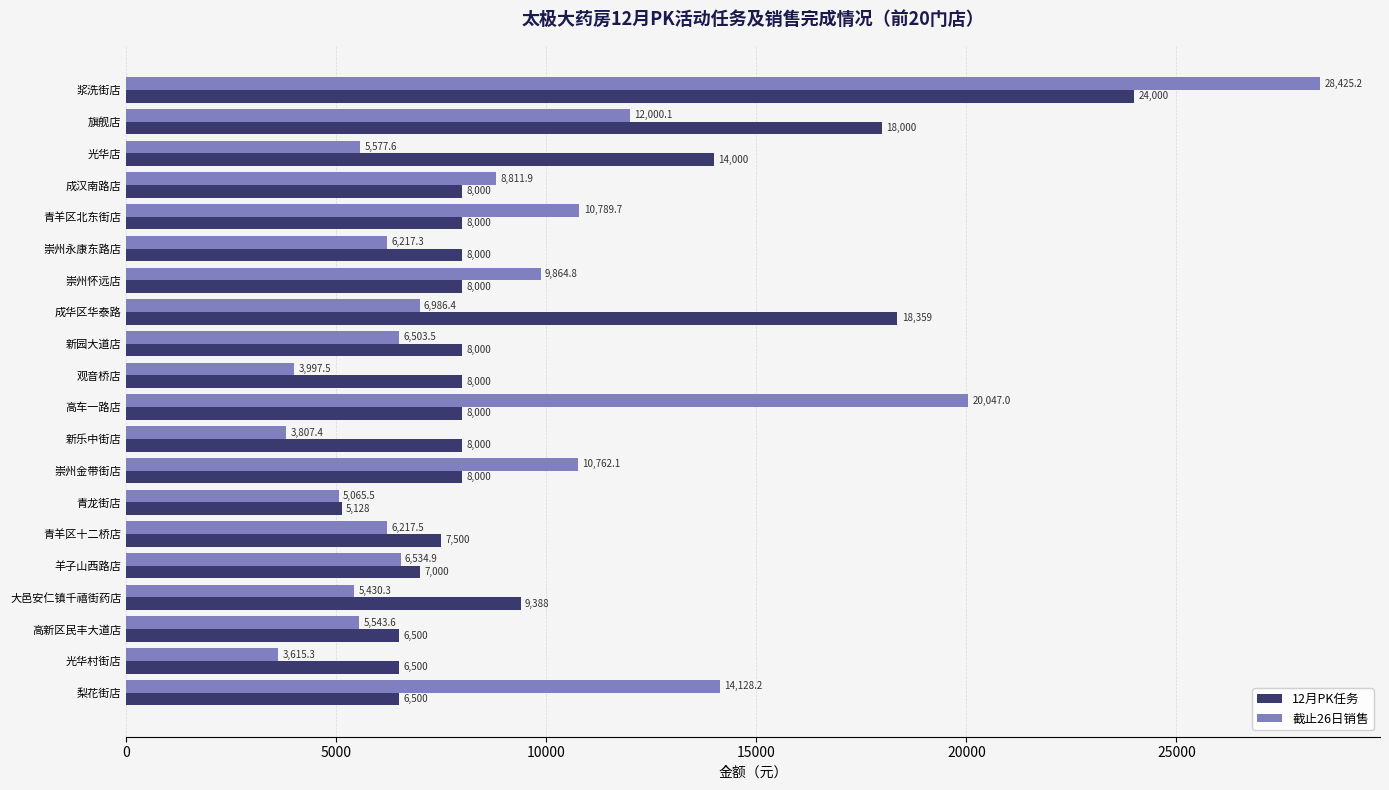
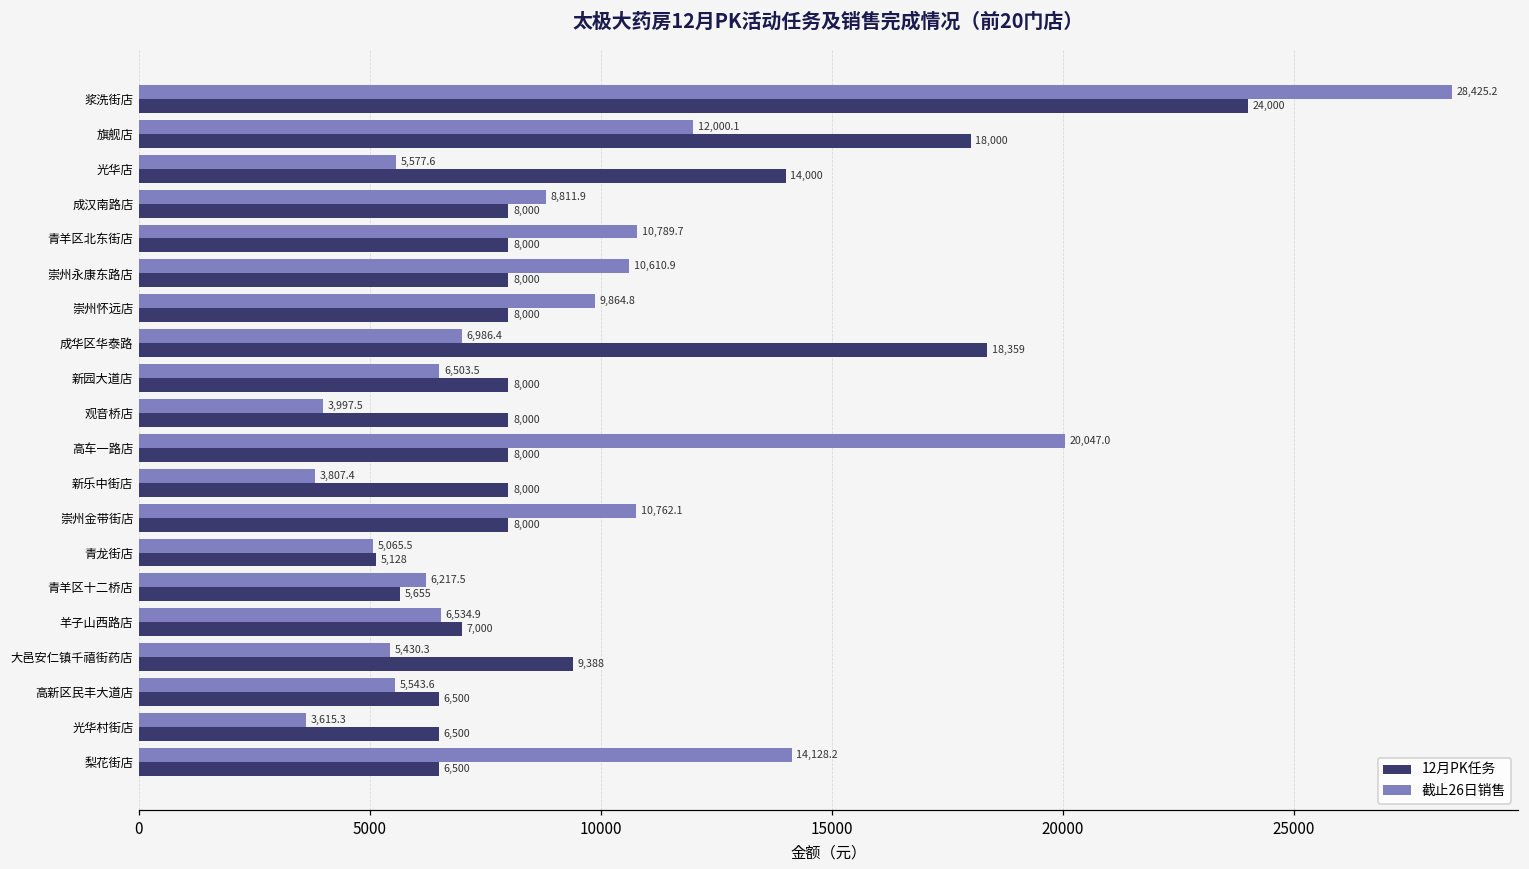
  {
    "12月PK任务": {
      "浆洗街店": "24,000",
      "旗舰店": "18,000",
      "光华店": "14,000",
      "成汉南路店": "8,000",
      "青羊区北东街店": "8,000",
      "崇州永康东路店": "8,000",
      "崇州怀远店": "8,000",
      "成华区华泰路": "18,359",
      "新园大道店": "8,000",
      "观音桥店": "8,000",
      "高车一路店": "8,000",
      "新乐中街店": "8,000",
      "崇州金带街店": "8,000",
      "青龙街店": "5,128",
-     "青羊区十二桥店": "7,500",
+     "青羊区十二桥店": "5,655",
      "羊子山西路店": "7,000",
      "大邑安仁镇千禧街药店": "9,388",
      "高新区民丰大道店": "6,500",
      "光华村街店": "6,500",
      "梨花街店": "6,500"
    },
    "截止26日销售": {
      "浆洗街店": "28,425.2",
      "旗舰店": "12,000.1",
      "光华店": "5,577.6",
      "成汉南路店": "8,811.9",
      "青羊区北东街店": "10,789.7",
-     "崇州永康东路店": "6,217.3",
+     "崇州永康东路店": "10,610.9",
      "崇州怀远店": "9,864.8",
      "成华区华泰路": "6,986.4",
      "新园大道店": "6,503.5",
      "观音桥店": "3,997.5",
      "高车一路店": "20,047.0",
      "新乐中街店": "3,807.4",
      "崇州金带街店": "10,762.1",
      "青龙街店": "5,065.5",
      "青羊区十二桥店": "6,217.5",
      "羊子山西路店": "6,534.9",
      "大邑安仁镇千禧街药店": "5,430.3",
      "高新区民丰大道店": "5,543.6",
      "光华村街店": "3,615.3",
      "梨花街店": "14,128.2"
    }
  }
